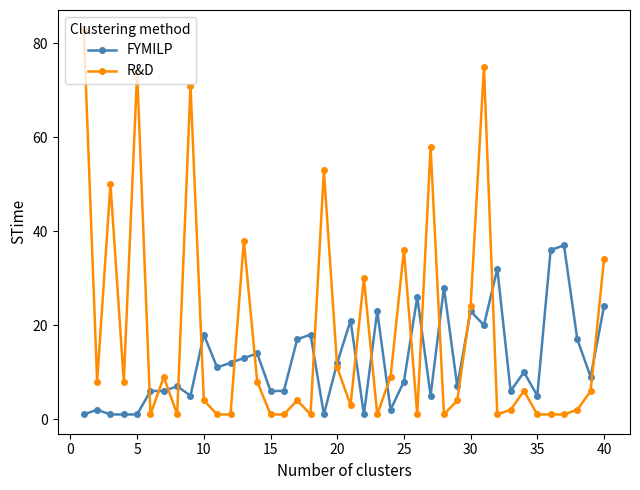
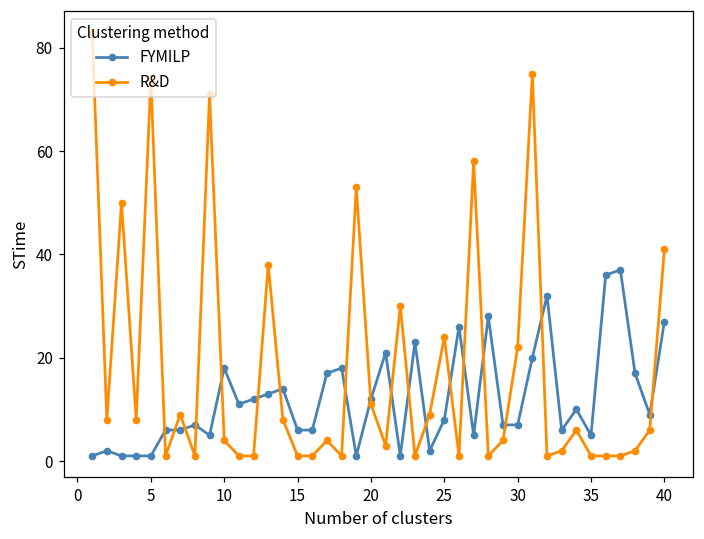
  {
    "FYMILP": {
      "5": 1,
      "10": 18,
      "15": 6,
      "20": 12,
      "25": 8,
-     "30": 23,
+     "30": 7,
      "35": 5,
-     "40": 24
+     "40": 27
    },
    "R&D": {
      "10": 4,
      "15": 1,
      "20": 11,
-     "25": 36,
-     "30": 24,
+     "25": 24,
+     "30": 22,
      "35": 1,
-     "40": 34
+     "40": 41
    }
  }
